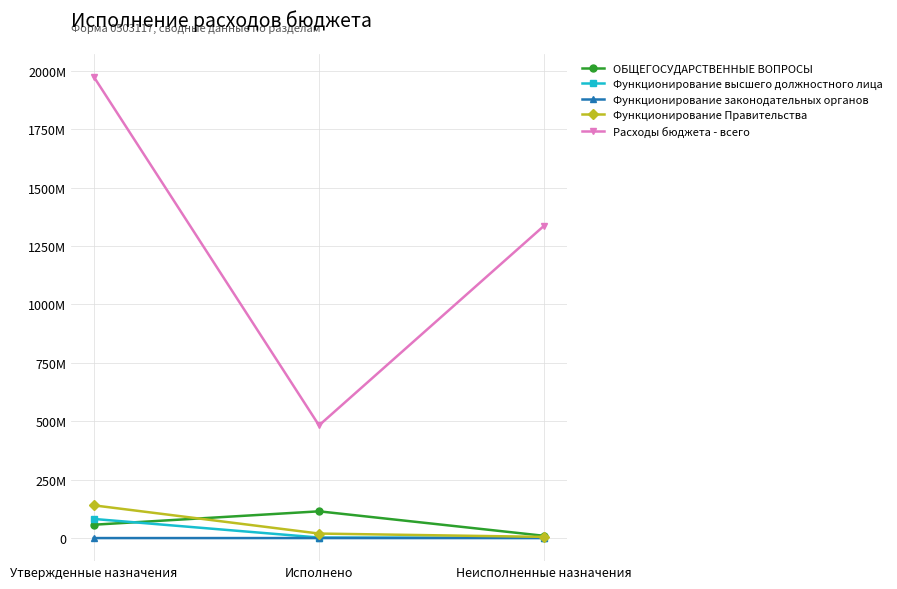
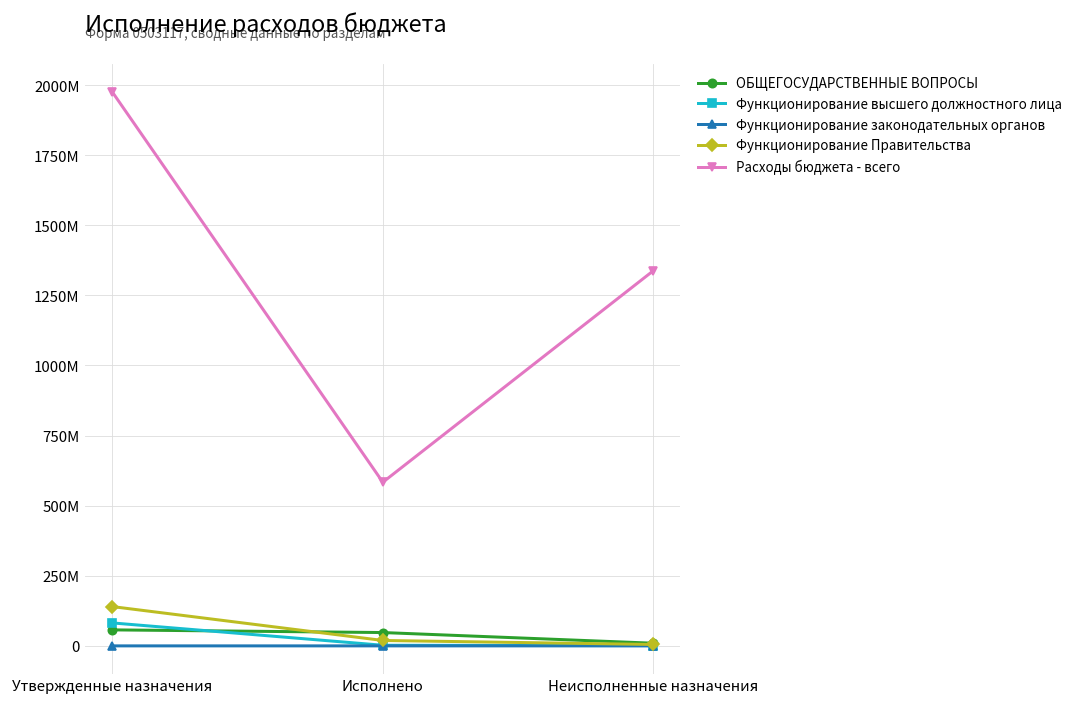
  {
    "ОБЩЕГОСУДАРСТВЕННЫЕ ВОПРОСЫ": {
      "Утвержденные назначения": 60000000,
-     "Исполнено": 110000000
+     "Исполнено": 50000000
    },
    "Функционирование высшего должностного лица": {
      "Утвержденные назначения": 80000000
    },
    "Функционирование законодательных органов": {
      "Утвержденные назначения": 0
    },
    "Функционирование Правительства": {
      "Утвержденные назначения": 140000000,
      "Исполнено": 20000000
    },
    "Расходы бюджета - всего": {
      "Утвержденные назначения": 1970000000,
-     "Исполнено": 480000000,
+     "Исполнено": 580000000,
      "Неисполненные назначения": 1340000000
    }
  }
